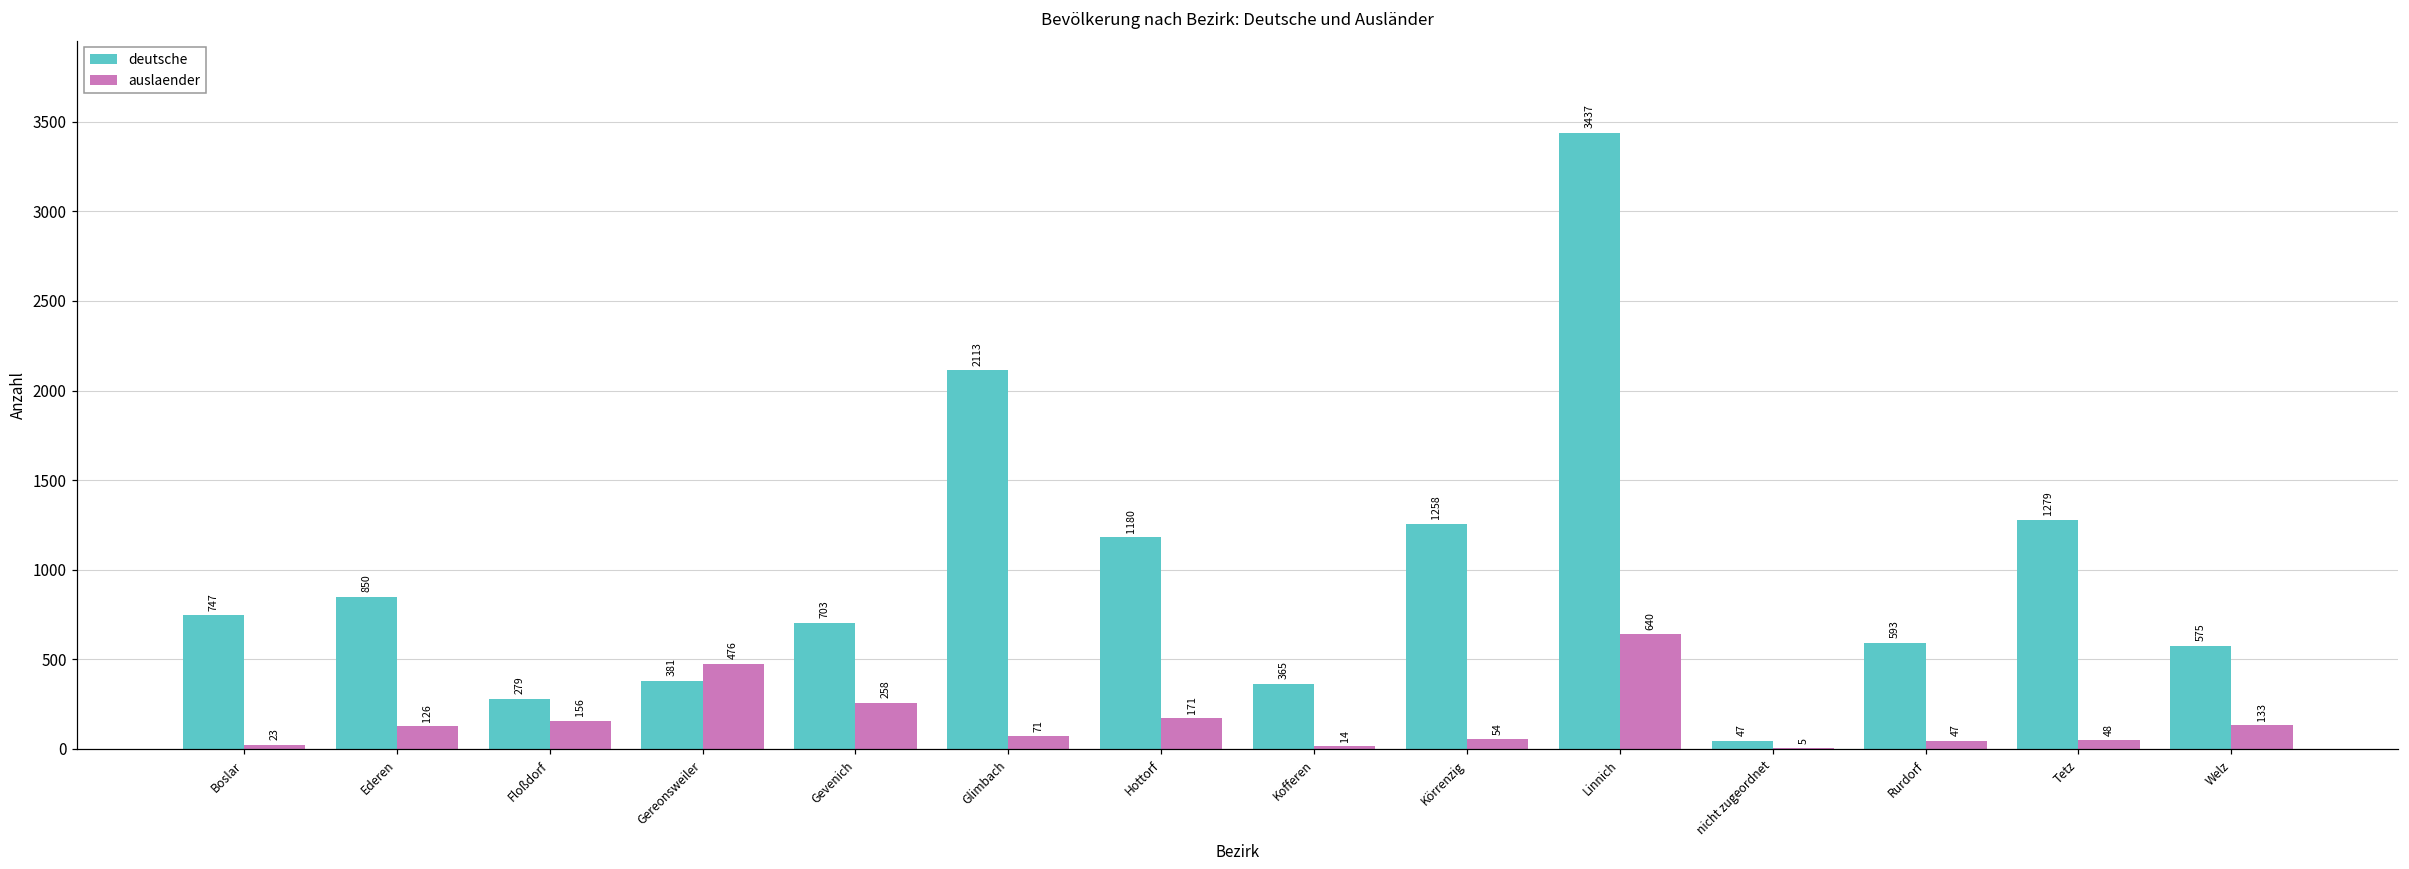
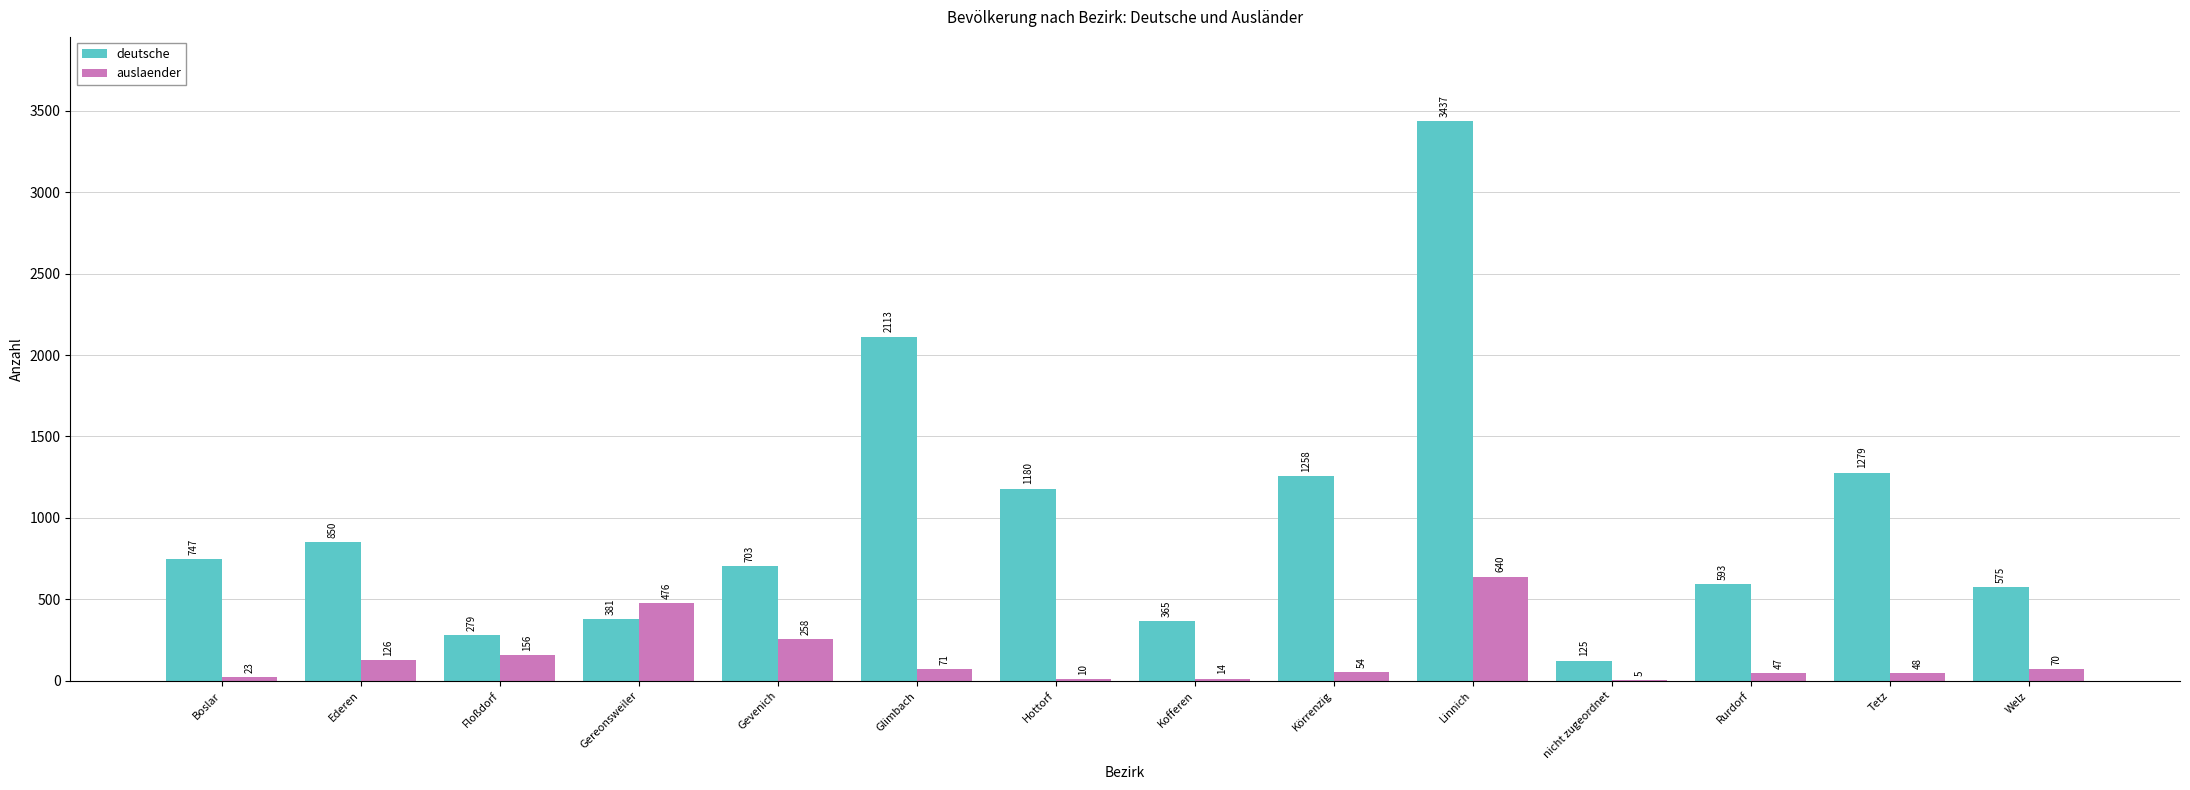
  {
    "deutsche": {
      "Boslar": 747,
      "Ederen": 850,
      "Floßdorf": 279,
      "Gereonsweiler": 381,
      "Gevenich": 703,
      "Glimbach": 2113,
      "Hottorf": 1180,
      "Kofferen": 365,
      "Körrenzig": 1258,
      "Linnich": 3437,
-     "nicht zugeordnet": 47,
+     "nicht zugeordnet": 125,
      "Rurdorf": 593,
      "Tetz": 1279,
      "Welz": 575
    },
    "auslaender": {
      "Boslar": 23,
      "Ederen": 126,
      "Floßdorf": 156,
      "Gereonsweiler": 476,
      "Gevenich": 258,
      "Glimbach": 71,
-     "Hottorf": 171,
+     "Hottorf": 10,
      "Kofferen": 14,
      "Körrenzig": 54,
      "Linnich": 640,
      "nicht zugeordnet": 5,
      "Rurdorf": 47,
      "Tetz": 48,
-     "Welz": 133
+     "Welz": 70
    }
  }
